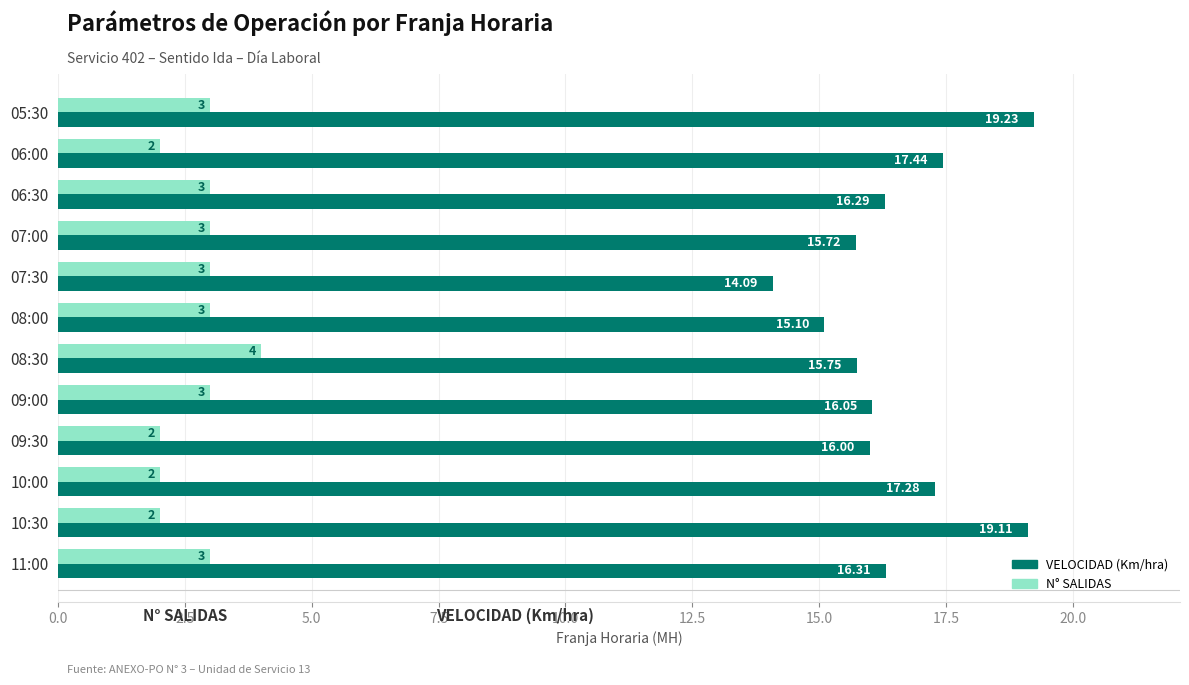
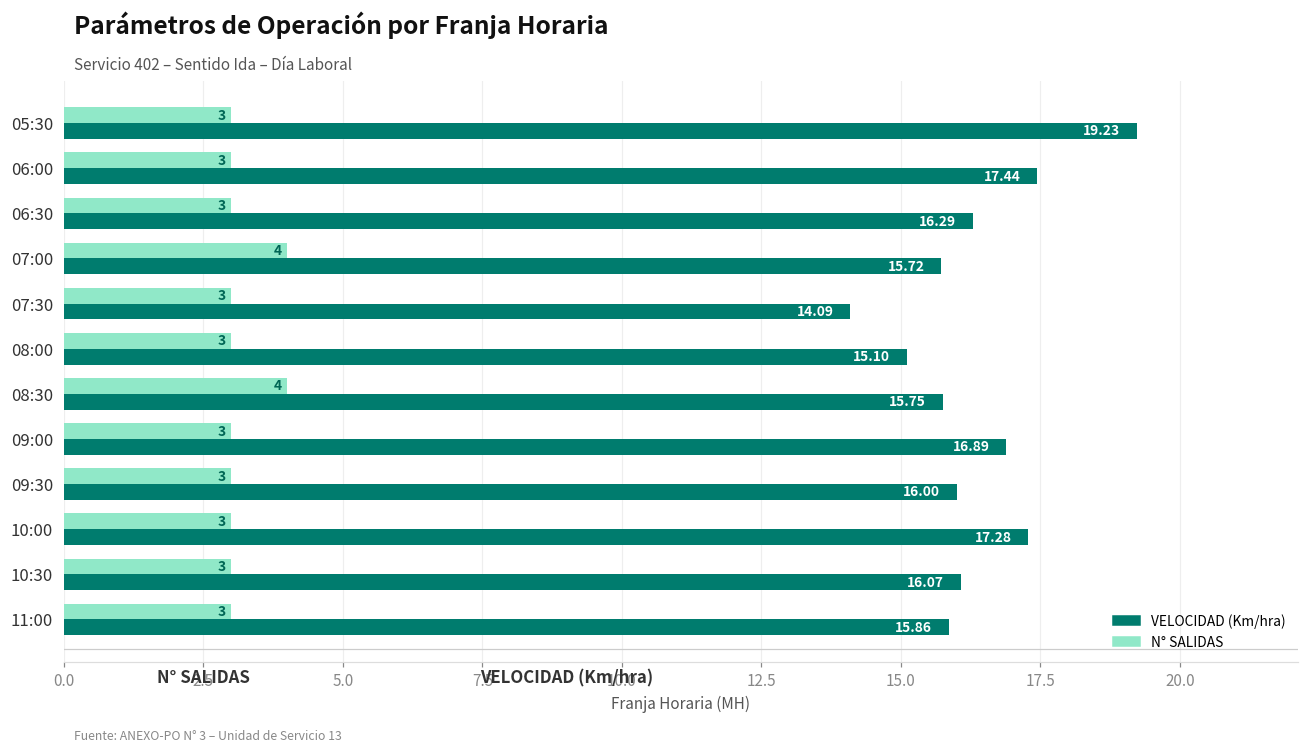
  {
    "VELOCIDAD (Km/hra)": {
      "05:30": 19.23,
      "06:00": 17.44,
      "06:30": 16.29,
      "07:00": 15.72,
      "07:30": 14.09,
      "08:00": 15.10,
      "08:30": 15.75,
-     "09:00": 16.05,
+     "09:00": 16.89,
      "09:30": 16.00,
      "10:00": 17.28,
-     "10:30": 19.11,
-     "11:00": 16.31
+     "10:30": 16.07,
+     "11:00": 15.86
    },
    "N° SALIDAS": {
      "05:30": 3,
-     "06:00": 2,
+     "06:00": 3,
      "06:30": 3,
-     "07:00": 3,
+     "07:00": 4,
      "07:30": 3,
      "08:00": 3,
      "08:30": 4,
      "09:00": 3,
-     "09:30": 2,
-     "10:00": 2,
-     "10:30": 2,
+     "09:30": 3,
+     "10:00": 3,
+     "10:30": 3,
      "11:00": 3
    }
  }
